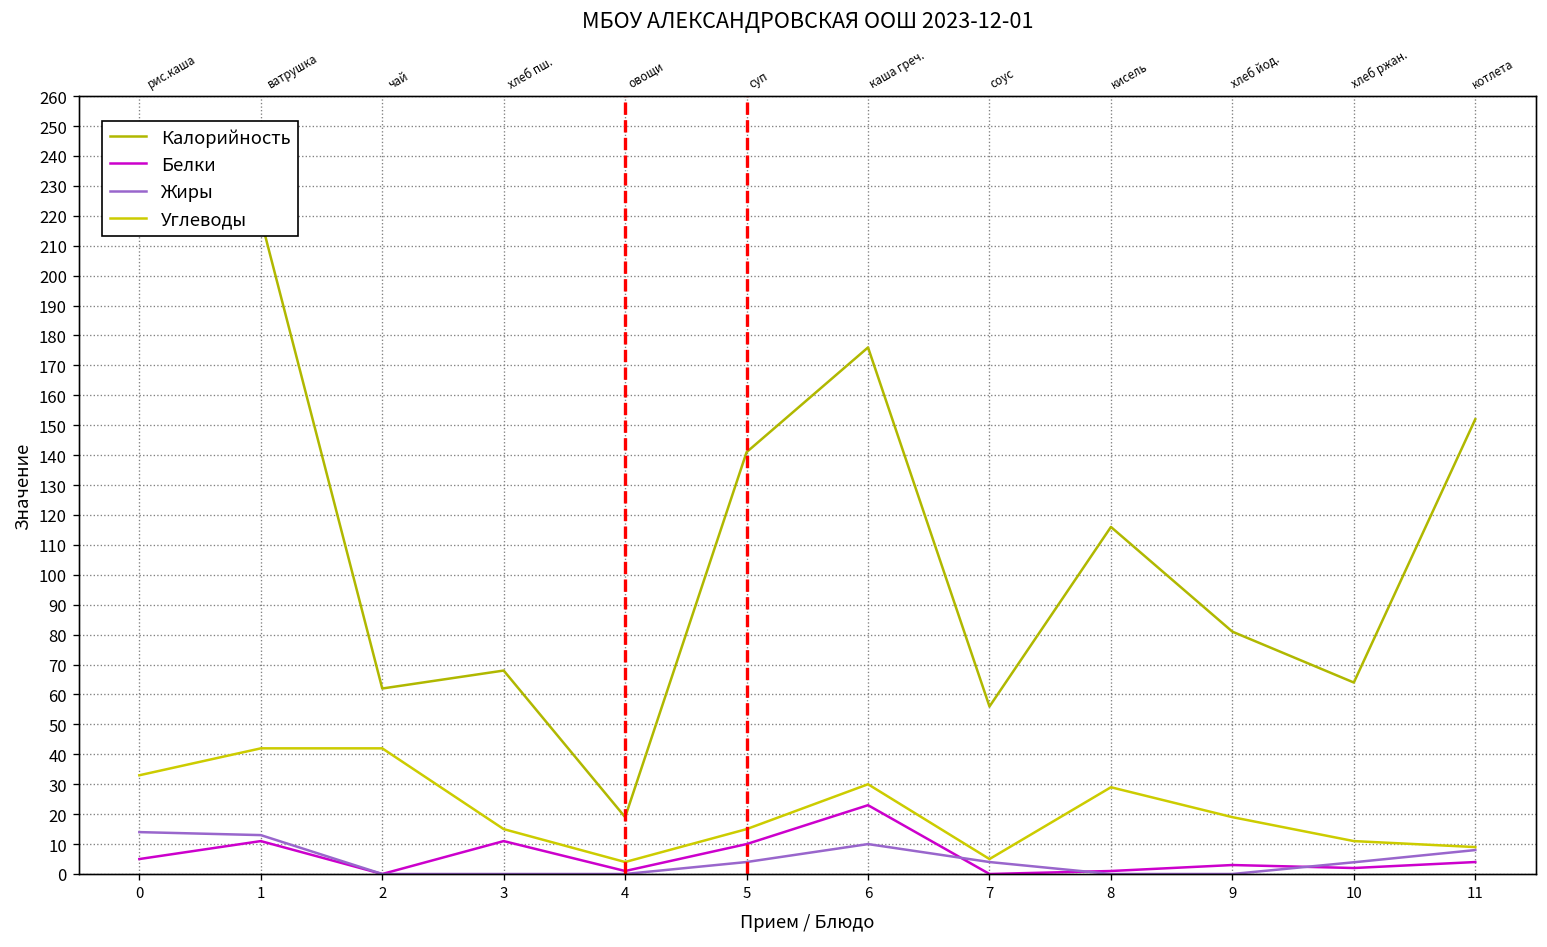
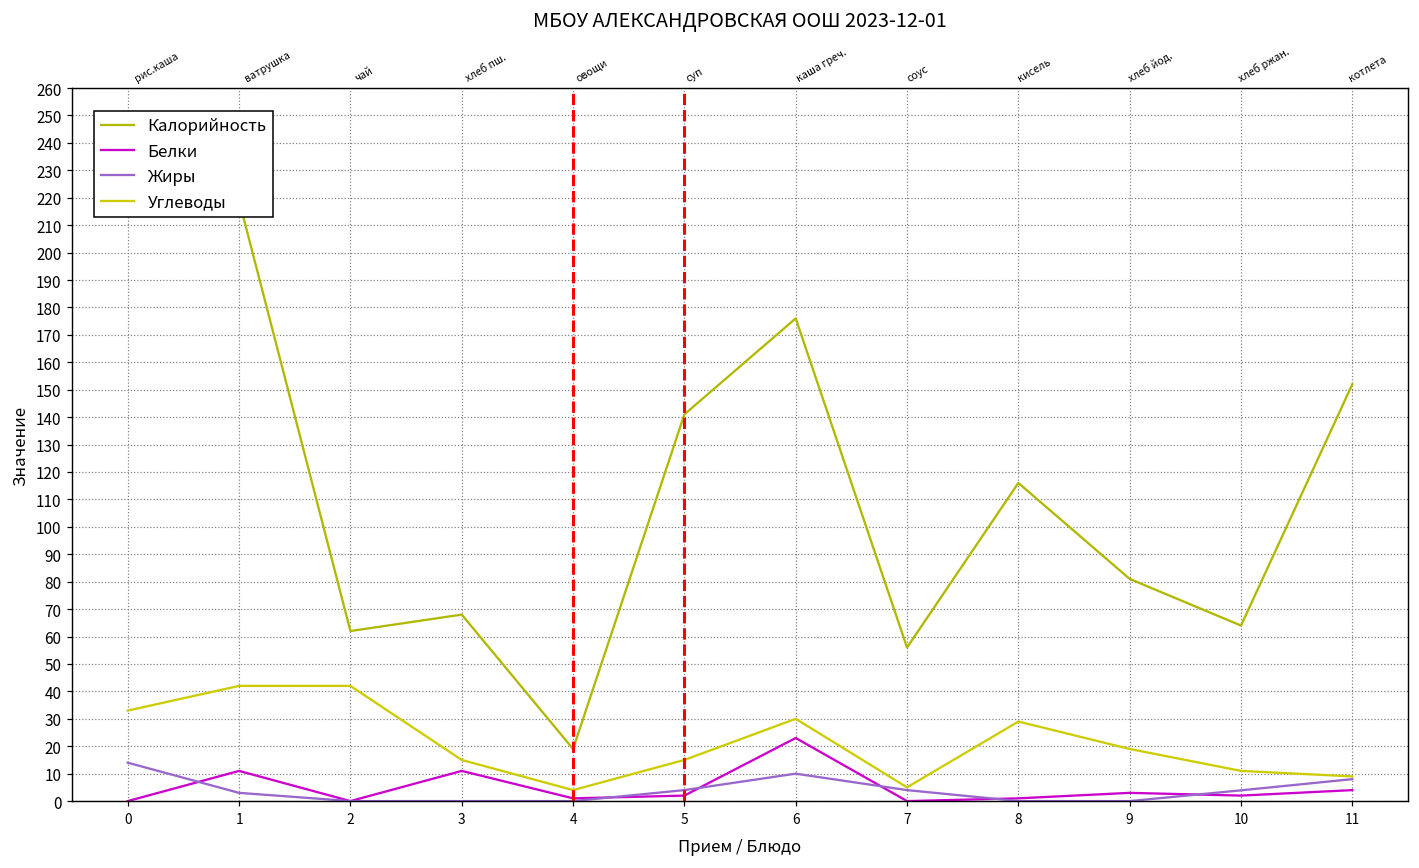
  {
    "Белки": {
-     "0": 5,
+     "0": 0,
      "1": 11,
      "3": 11,
-     "5": 10,
+     "5": 2,
      "6": 23,
      "7": 0,
      "9": 3,
      "10": 2,
      "11": 4
    },
    "Жиры": {
      "0": 14,
-     "1": 13,
+     "1": 3,
      "3": 0,
      "5": 4,
      "6": 10,
      "9": 0,
      "10": 4
    }
  }
